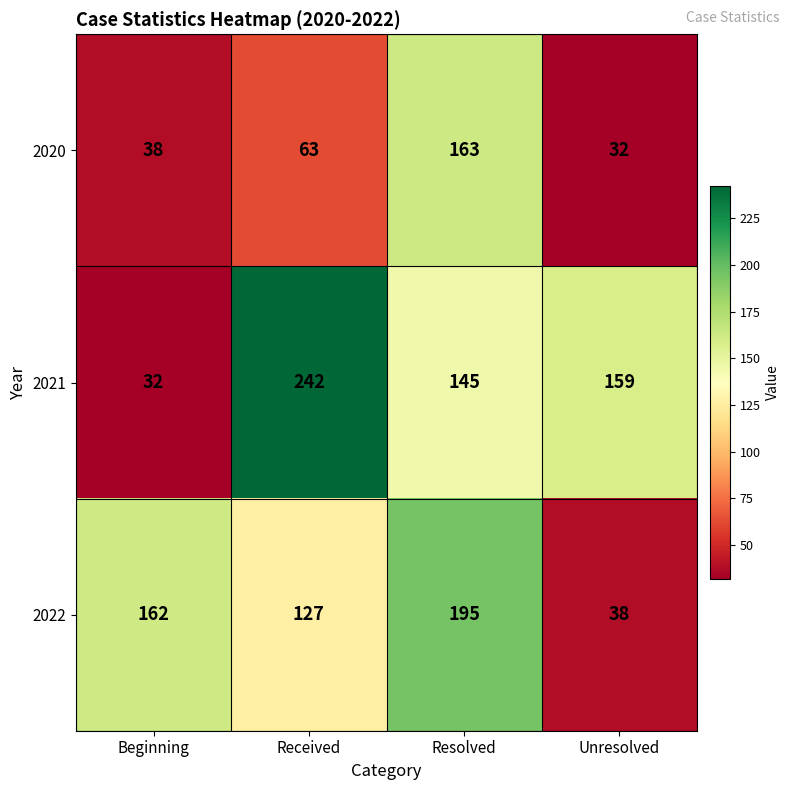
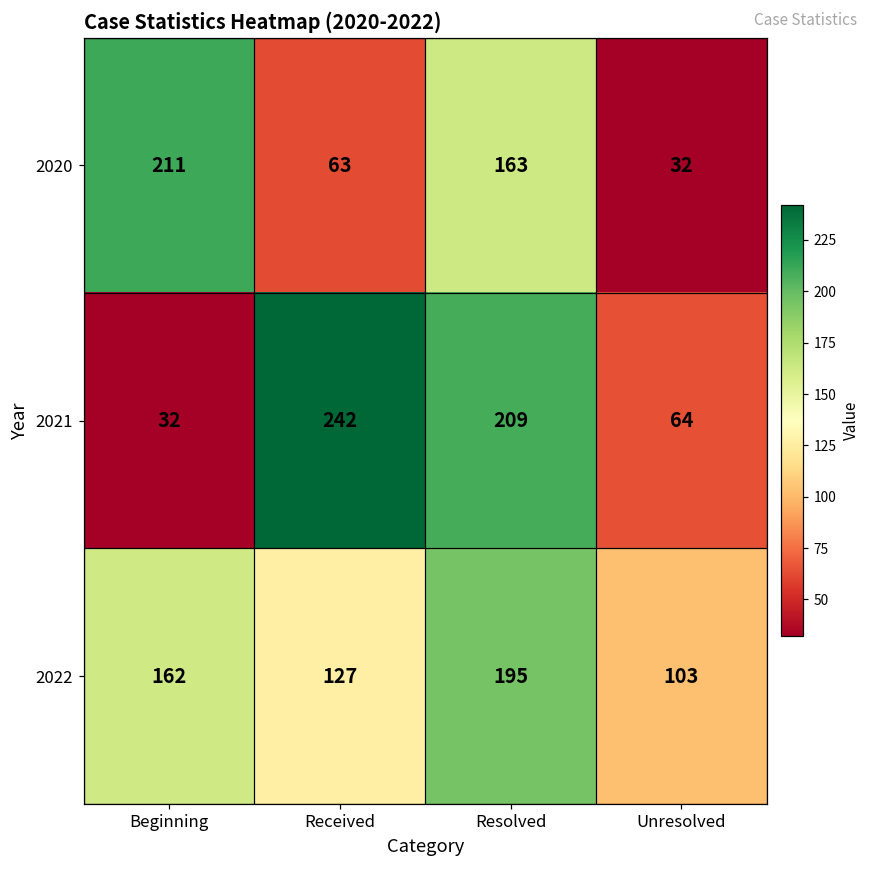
  {
    "2020": {
-     "Beginning": 38,
+     "Beginning": 211,
      "Received": 63,
      "Resolved": 163,
      "Unresolved": 32
    },
    "2021": {
      "Beginning": 32,
      "Received": 242,
-     "Resolved": 145,
-     "Unresolved": 159
+     "Resolved": 209,
+     "Unresolved": 64
    },
    "2022": {
      "Beginning": 162,
      "Received": 127,
      "Resolved": 195,
-     "Unresolved": 38
+     "Unresolved": 103
    }
  }
